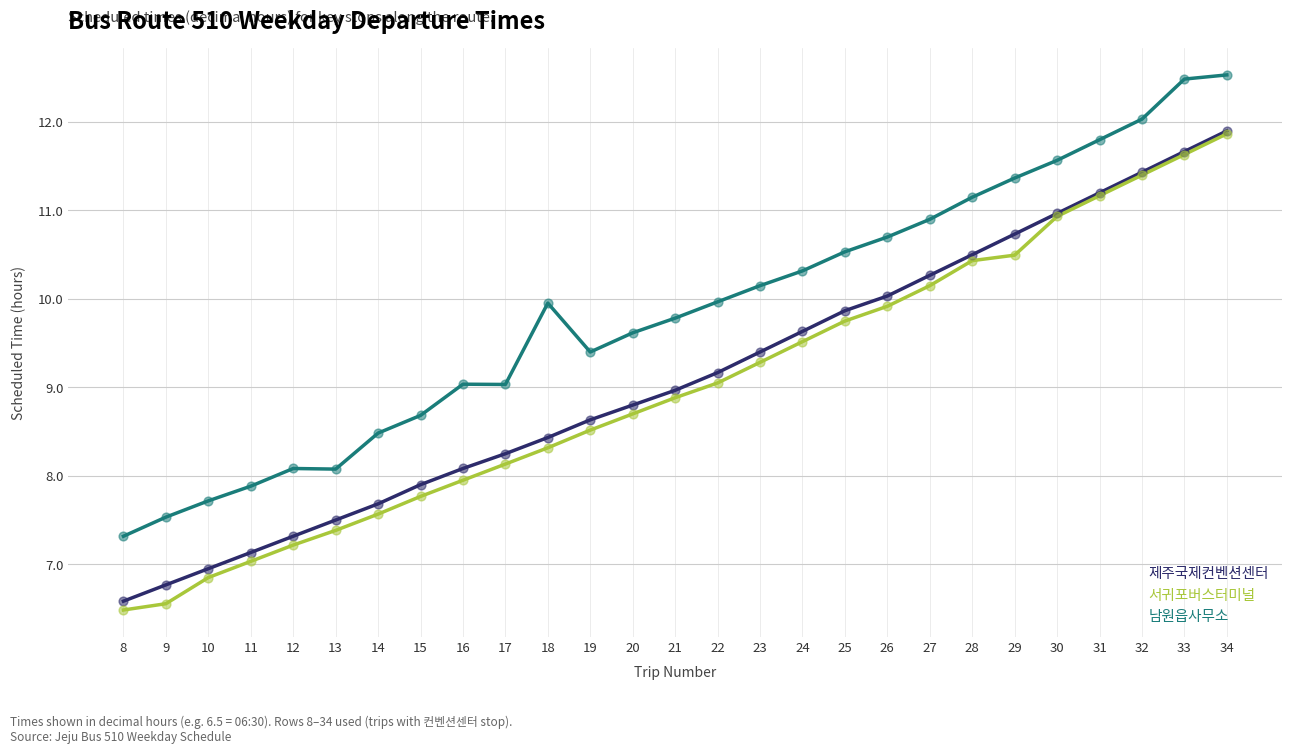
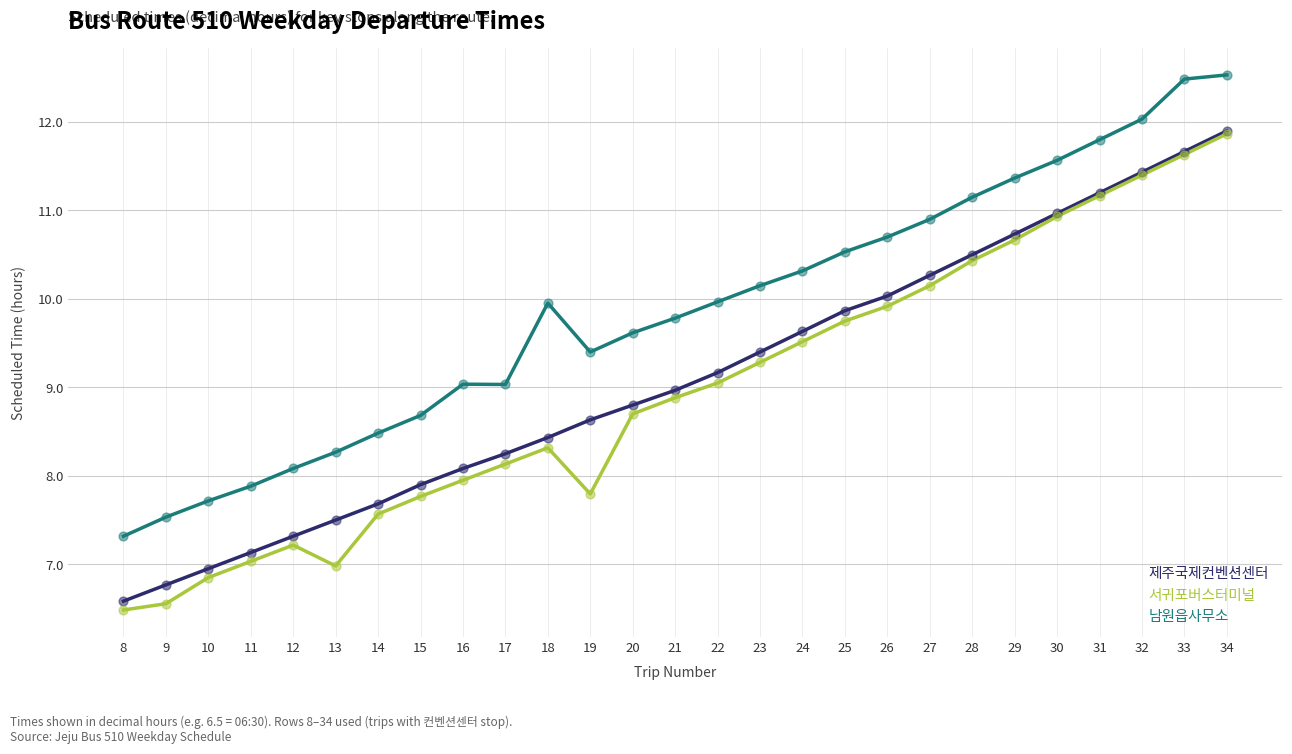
  {
    "제주국제컨벤션센터": {
      "8": 6.6,
      "9": 6.8,
      "10": 7.0,
      "11": 7.1,
      "12": 7.3,
      "13": 7.5,
      "14": 7.7,
      "15": 7.9,
      "16": 8.1,
      "17": 8.3,
      "18": 8.4,
      "19": 8.6,
      "20": 8.8,
      "21": 9.0,
      "22": 9.2,
      "23": 9.4,
      "24": 9.6,
      "25": 9.9,
      "26": 10.0,
      "27": 10.3,
      "28": 10.5,
      "29": 10.7,
      "30": 11.0,
      "31": 11.2,
      "32": 11.4,
      "33": 11.7,
      "34": 11.9
    },
    "서귀포버스터미널": {
      "8": 6.5,
      "9": 6.6,
      "10": 6.9,
      "11": 7.0,
      "12": 7.2,
-     "13": 7.4,
+     "13": 7.0,
      "14": 7.6,
      "15": 7.8,
      "16": 8.0,
      "17": 8.1,
      "18": 8.3,
-     "19": 8.5,
+     "19": 7.8,
      "20": 8.7,
      "21": 8.9,
      "22": 9.1,
      "23": 9.3,
      "24": 9.5,
      "25": 9.8,
      "26": 9.9,
      "27": 10.2,
      "28": 10.4,
-     "29": 10.5,
+     "29": 10.7,
      "30": 10.9,
      "31": 11.2,
      "32": 11.4,
      "33": 11.6,
      "34": 11.9
    },
    "남원읍사무소": {
      "8": 7.3,
      "9": 7.5,
      "10": 7.7,
      "11": 7.9,
      "12": 8.1,
-     "13": 8.1,
+     "13": 8.3,
      "14": 8.5,
      "15": 8.7,
      "16": 9.0,
      "17": 9.0,
      "18": 10.0,
      "19": 9.4,
      "20": 9.6,
      "21": 9.8,
      "22": 10.0,
      "23": 10.2,
      "24": 10.3,
      "25": 10.5,
      "26": 10.7,
      "27": 10.9,
      "28": 11.2,
      "29": 11.4,
      "30": 11.6,
      "31": 11.8,
      "32": 12.0,
      "33": 12.5,
      "34": 12.5
    }
  }
